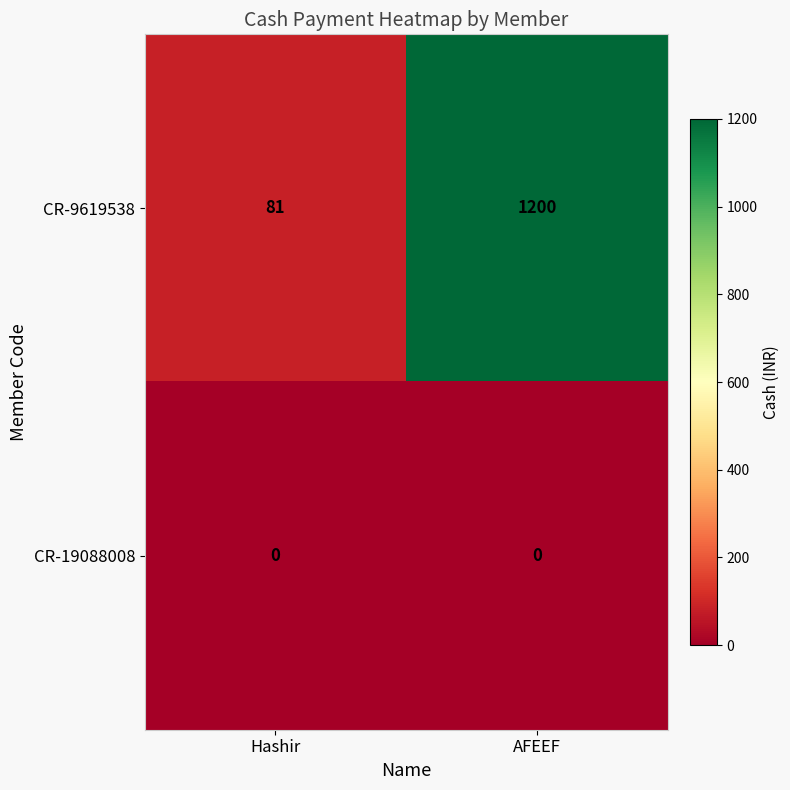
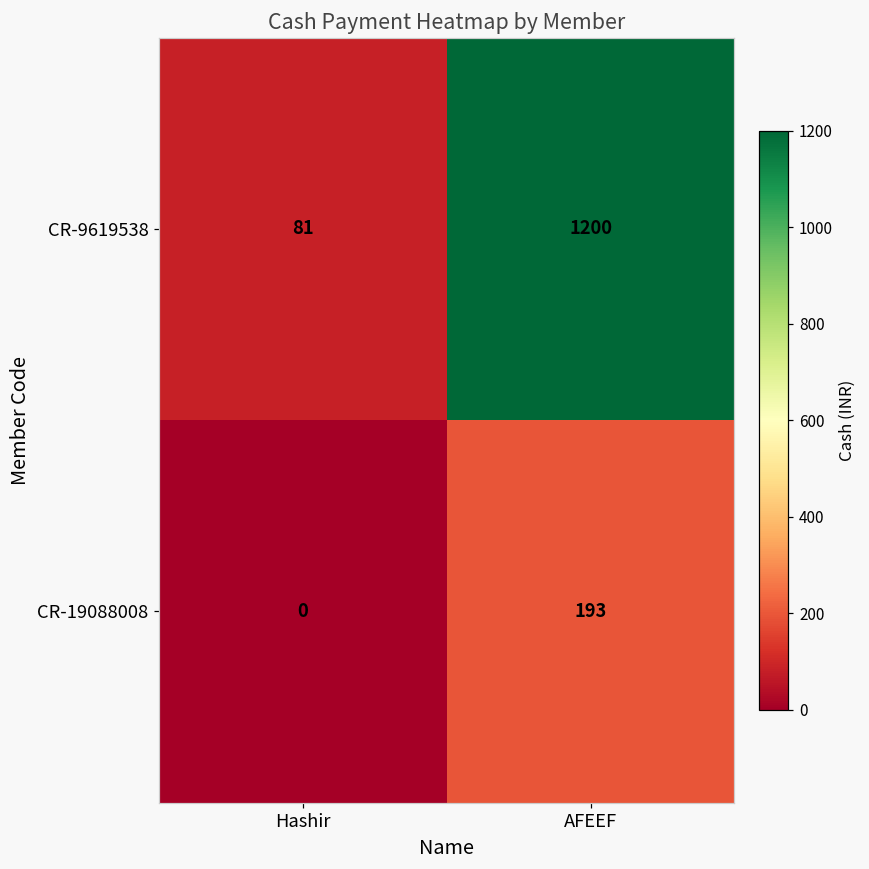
  {
    "CR-9619538": {
      "Hashir": 81,
      "AFEEF": 1200
    },
    "CR-19088008": {
      "Hashir": 0,
-     "AFEEF": 0
+     "AFEEF": 193
    }
  }
